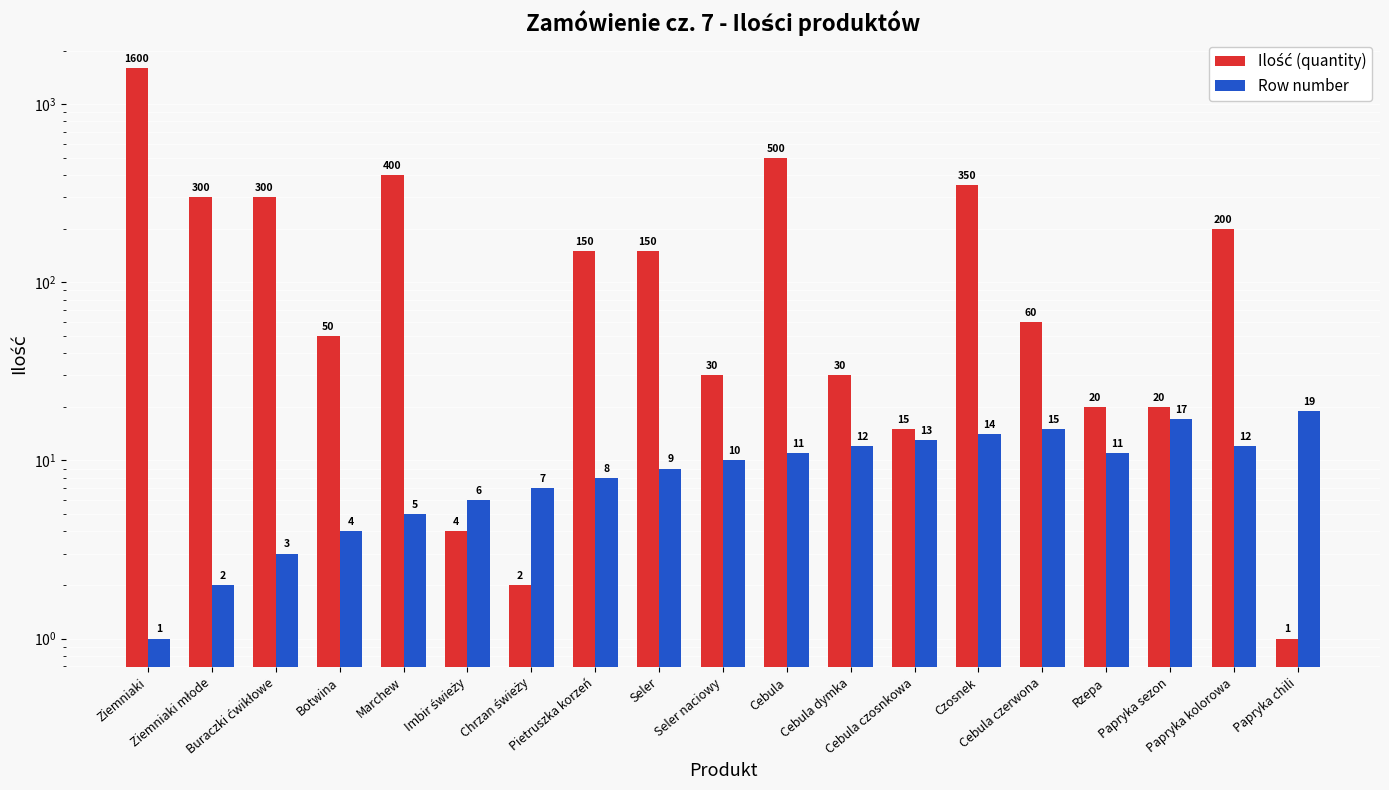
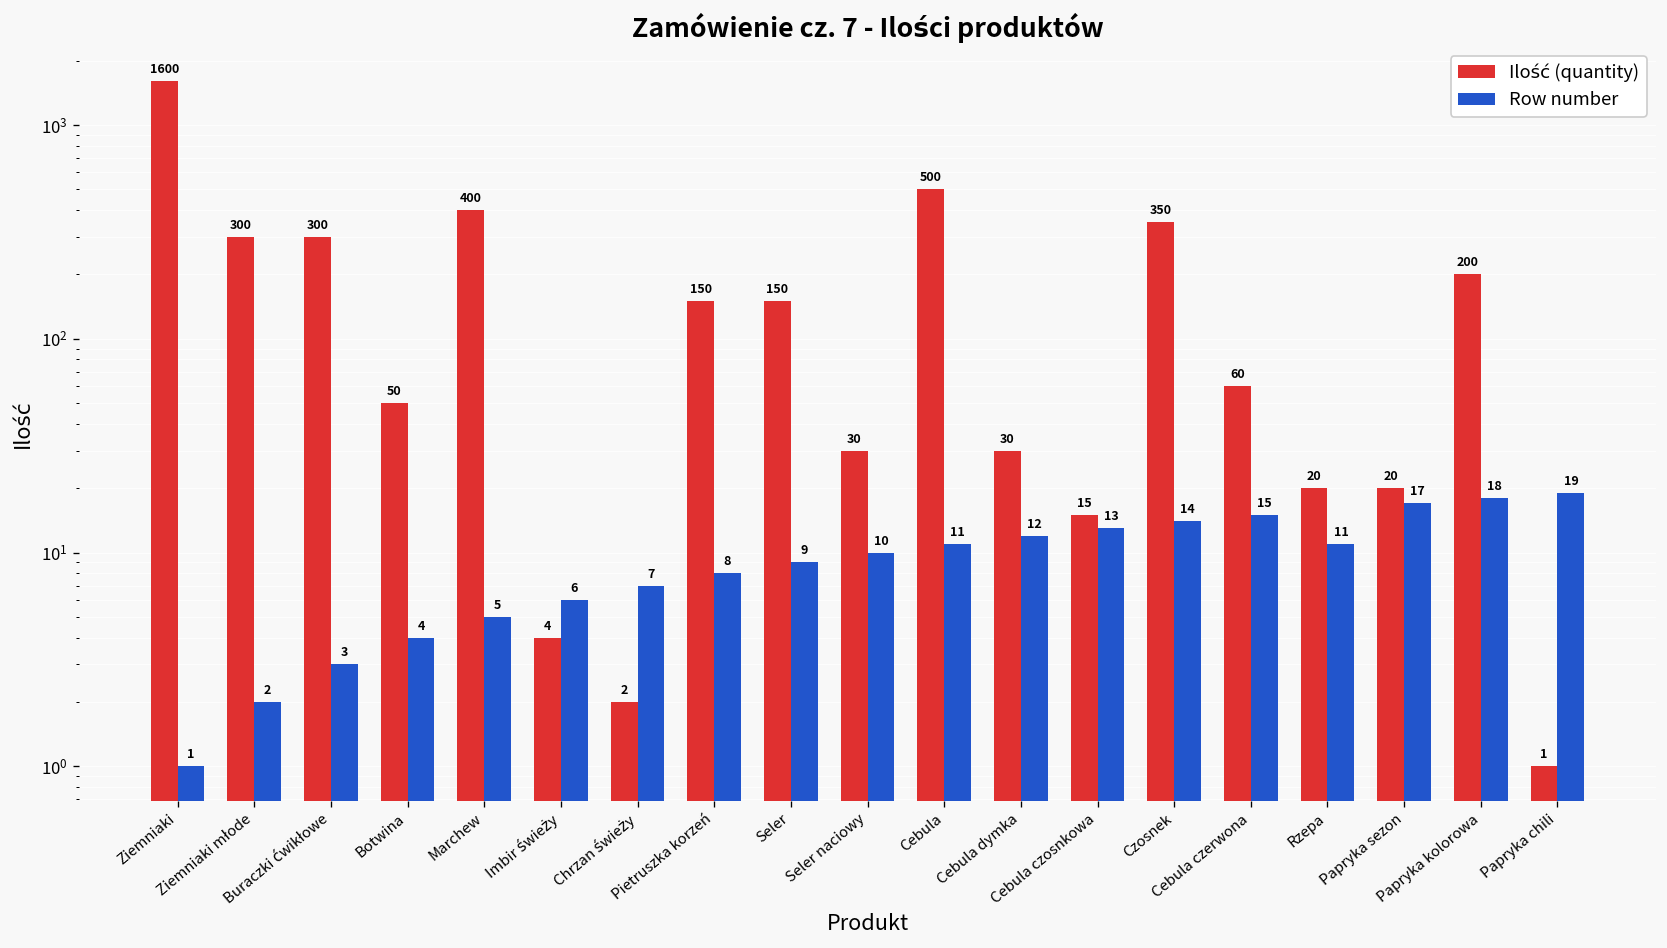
  {
    "Ilość (quantity)": {
      "Ziemniaki": 1600,
      "Ziemniaki młode": 300,
      "Buraczki ćwikłowe": 300,
      "Botwina": 50,
      "Marchew": 400,
      "Imbir świeży": 4,
      "Chrzan świeży": 2,
      "Pietruszka korzeń": 150,
      "Seler": 150,
      "Seler naciowy": 30,
      "Cebula": 500,
      "Cebula dymka": 30,
      "Cebula czosnkowa": 15,
      "Czosnek": 350,
      "Cebula czerwona": 60,
      "Rzepa": 20,
      "Papryka sezon": 20,
      "Papryka kolorowa": 200,
      "Papryka chili": 1
    },
    "Row number": {
      "Ziemniaki": 1,
      "Ziemniaki młode": 2,
      "Buraczki ćwikłowe": 3,
      "Botwina": 4,
      "Marchew": 5,
      "Imbir świeży": 6,
      "Chrzan świeży": 7,
      "Pietruszka korzeń": 8,
      "Seler": 9,
      "Seler naciowy": 10,
      "Cebula": 11,
      "Cebula dymka": 12,
      "Cebula czosnkowa": 13,
      "Czosnek": 14,
      "Cebula czerwona": 15,
      "Rzepa": 11,
      "Papryka sezon": 17,
-     "Papryka kolorowa": 12,
+     "Papryka kolorowa": 18,
      "Papryka chili": 19
    }
  }
